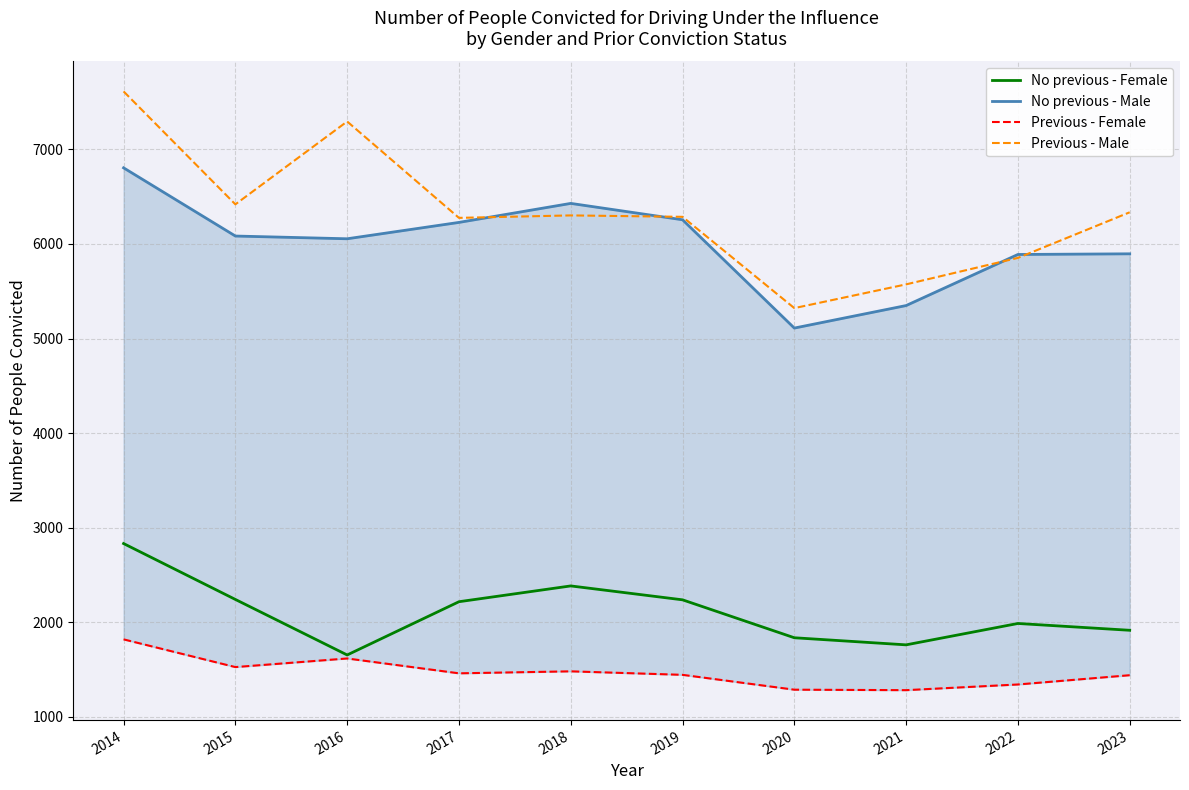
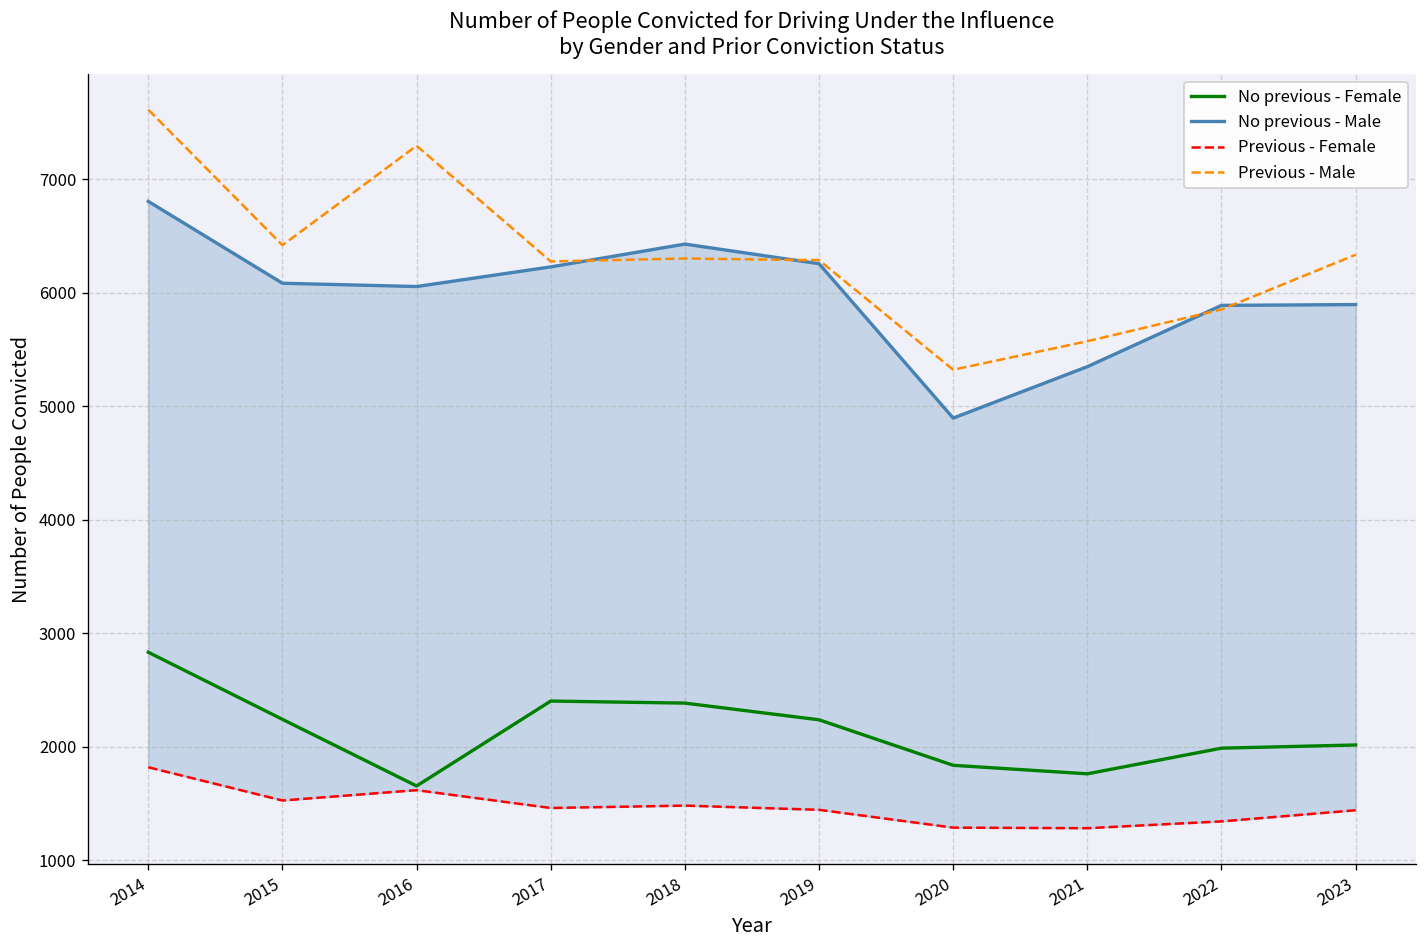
  {
    "No previous - Female": {
      "2014": 2800,
      "2015": 2200,
      "2016": 1700,
-     "2017": 2200,
+     "2017": 2400,
      "2018": 2400,
      "2019": 2200,
      "2020": 1800,
      "2021": 1800,
      "2022": 2000,
-     "2023": 1900
+     "2023": 2000
    },
    "No previous - Male": {
      "2014": 6800,
      "2015": 6100,
      "2016": 6100,
      "2017": 6200,
      "2018": 6400,
      "2019": 6300,
-     "2020": 5100,
+     "2020": 4900,
      "2021": 5300,
      "2022": 5900,
      "2023": 5900
    },
    "Previous - Female": {
      "2014": 1800,
      "2015": 1500,
      "2016": 1600,
      "2017": 1500,
      "2018": 1500,
      "2019": 1400,
      "2020": 1300,
      "2021": 1300,
      "2022": 1300,
      "2023": 1400
    },
    "Previous - Male": {
      "2014": 7600,
      "2015": 6400,
      "2016": 7300,
      "2017": 6300,
      "2018": 6300,
      "2019": 6300,
      "2020": 5300,
      "2021": 5600,
      "2022": 5900,
      "2023": 6300
    }
  }
